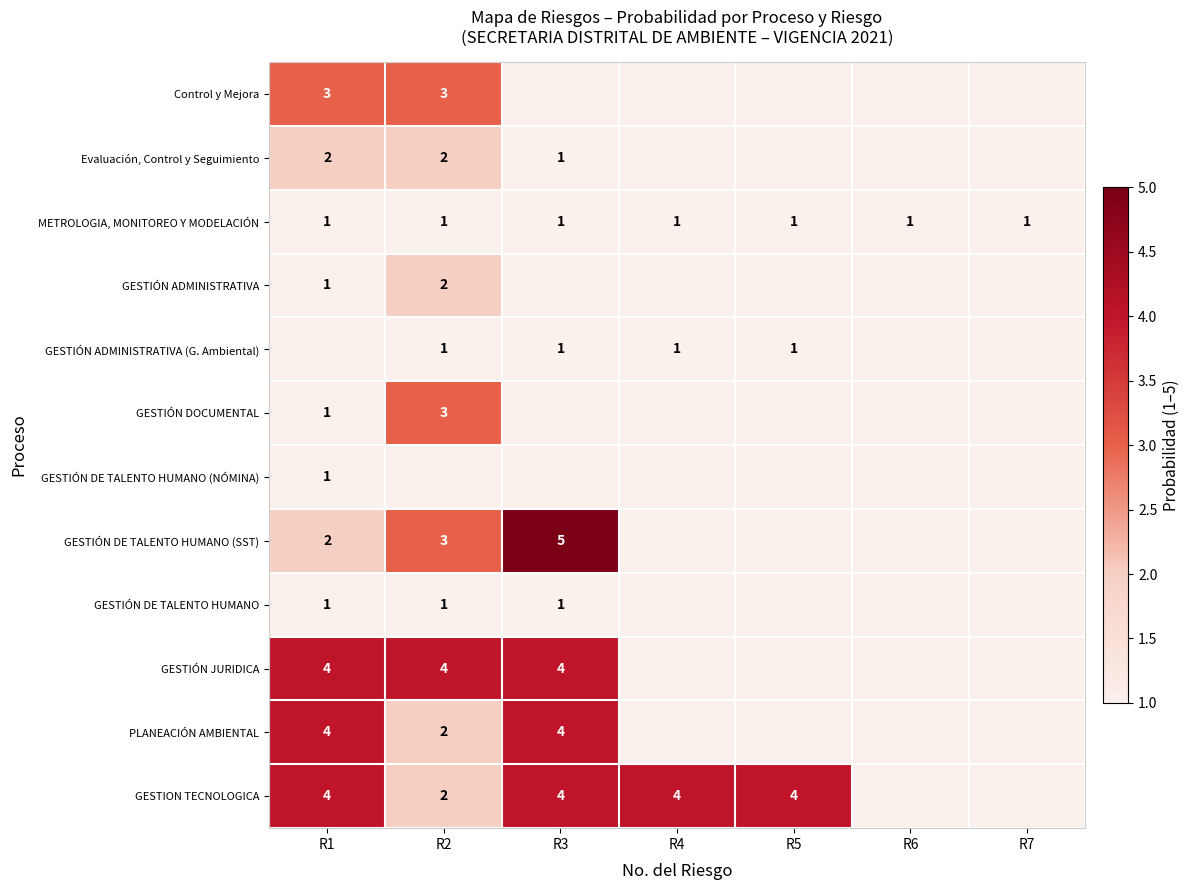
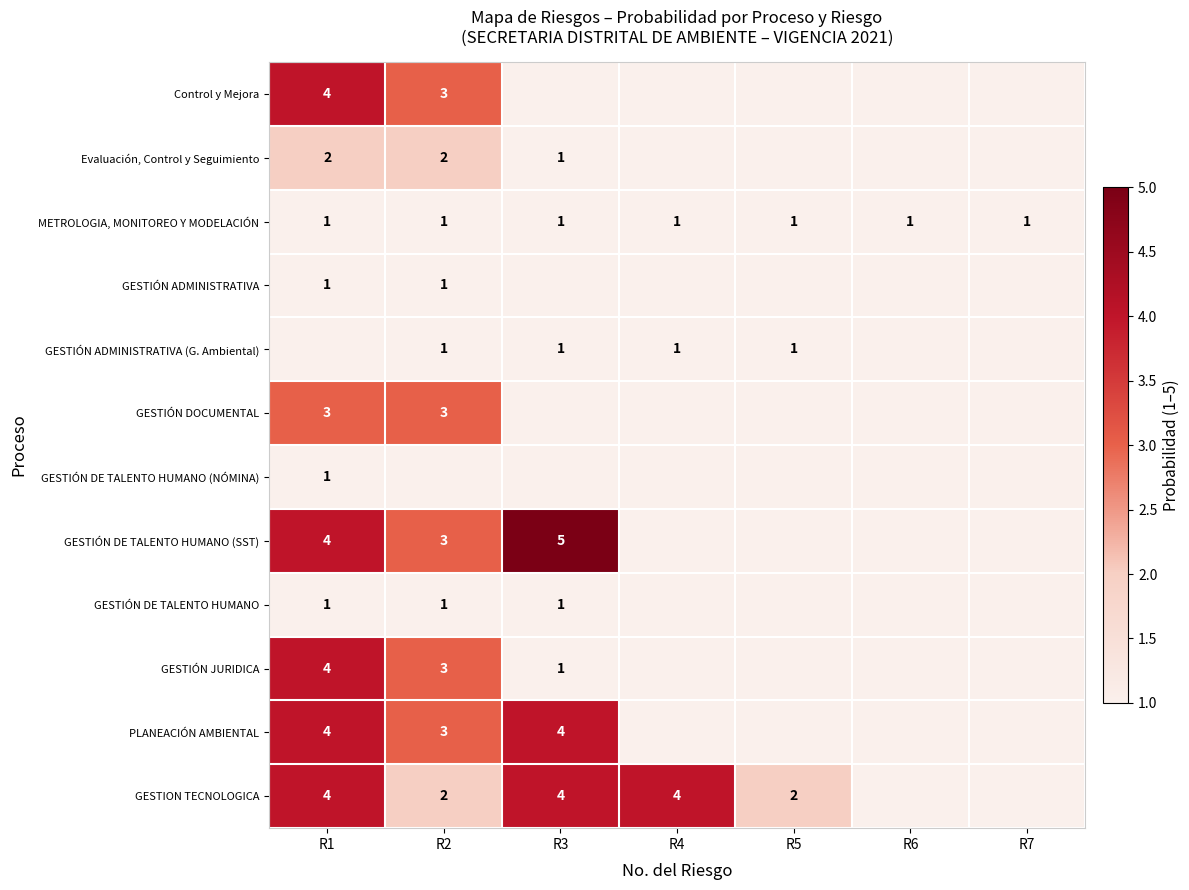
  {
    "Control y Mejora": {
-     "R1": 3,
+     "R1": 4,
      "R2": 3
    },
    "Evaluación, Control y Seguimiento": {
      "R1": 2,
      "R2": 2,
      "R3": 1
    },
    "METROLOGIA, MONITOREO Y MODELACIÓN": {
      "R1": 1,
      "R2": 1,
      "R3": 1,
      "R4": 1,
      "R5": 1,
      "R6": 1,
      "R7": 1
    },
    "GESTIÓN ADMINISTRATIVA": {
      "R1": 1,
-     "R2": 2
+     "R2": 1
    },
    "GESTIÓN ADMINISTRATIVA (G. Ambiental)": {
      "R2": 1,
      "R3": 1,
      "R4": 1,
      "R5": 1
    },
    "GESTIÓN DOCUMENTAL": {
-     "R1": 1,
+     "R1": 3,
      "R2": 3
    },
    "GESTIÓN DE TALENTO HUMANO (NÓMINA)": {
      "R1": 1
    },
    "GESTIÓN DE TALENTO HUMANO (SST)": {
-     "R1": 2,
+     "R1": 4,
      "R2": 3,
      "R3": 5
    },
    "GESTIÓN DE TALENTO HUMANO": {
      "R1": 1,
      "R2": 1,
      "R3": 1
    },
    "GESTIÓN JURIDICA": {
      "R1": 4,
-     "R2": 4,
-     "R3": 4
+     "R2": 3,
+     "R3": 1
    },
    "PLANEACIÓN AMBIENTAL": {
      "R1": 4,
-     "R2": 2,
+     "R2": 3,
      "R3": 4
    },
    "GESTION TECNOLOGICA": {
      "R1": 4,
      "R2": 2,
      "R3": 4,
      "R4": 4,
-     "R5": 4
+     "R5": 2
    }
  }
